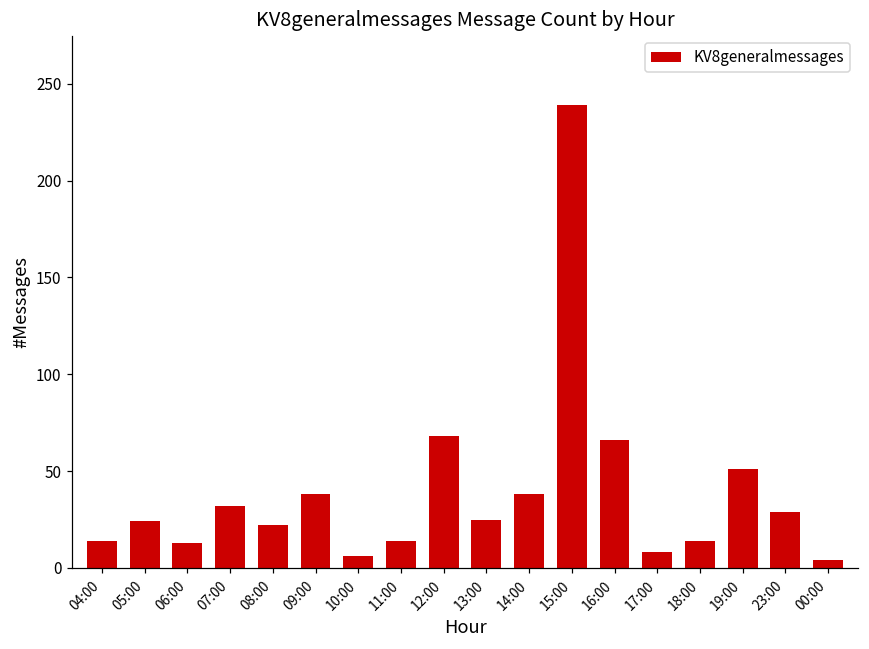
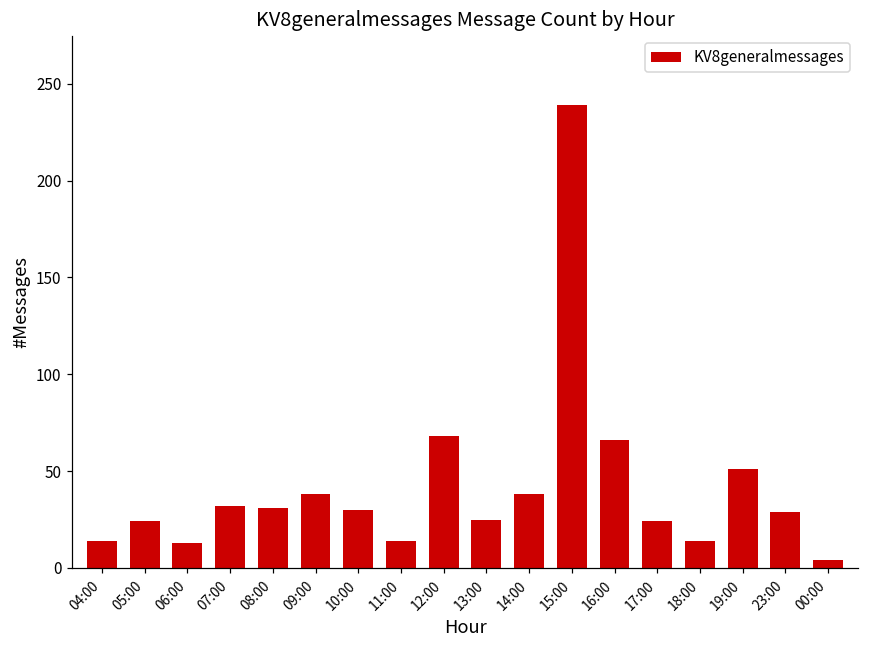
  {
    "04:00": 14,
    "05:00": 24,
    "06:00": 13,
    "07:00": 32,
-   "08:00": 22,
+   "08:00": 31,
    "09:00": 38,
-   "10:00": 6,
+   "10:00": 30,
    "11:00": 14,
    "12:00": 68,
    "13:00": 25,
    "14:00": 38,
    "15:00": 239,
    "16:00": 66,
-   "17:00": 8,
+   "17:00": 24,
    "18:00": 14,
    "19:00": 51,
    "23:00": 29,
    "00:00": 4
  }
